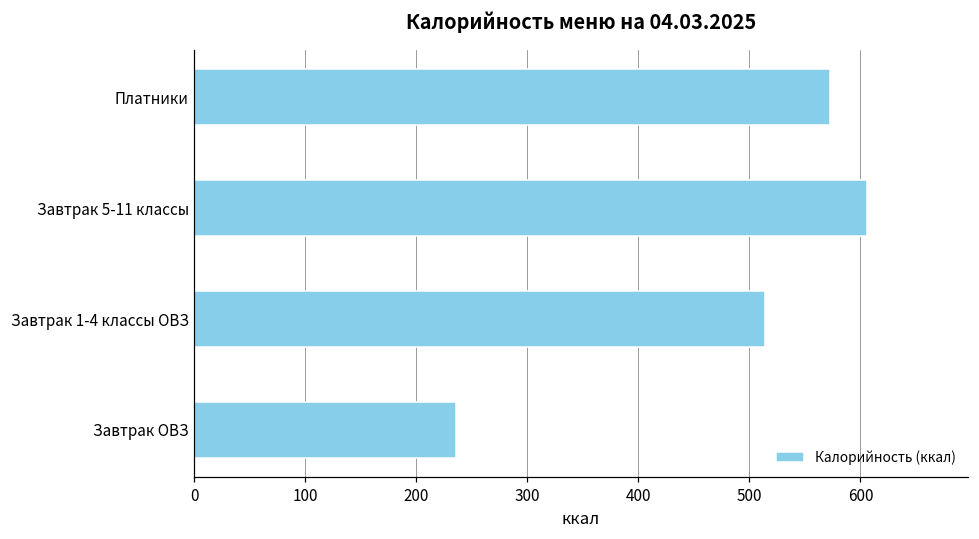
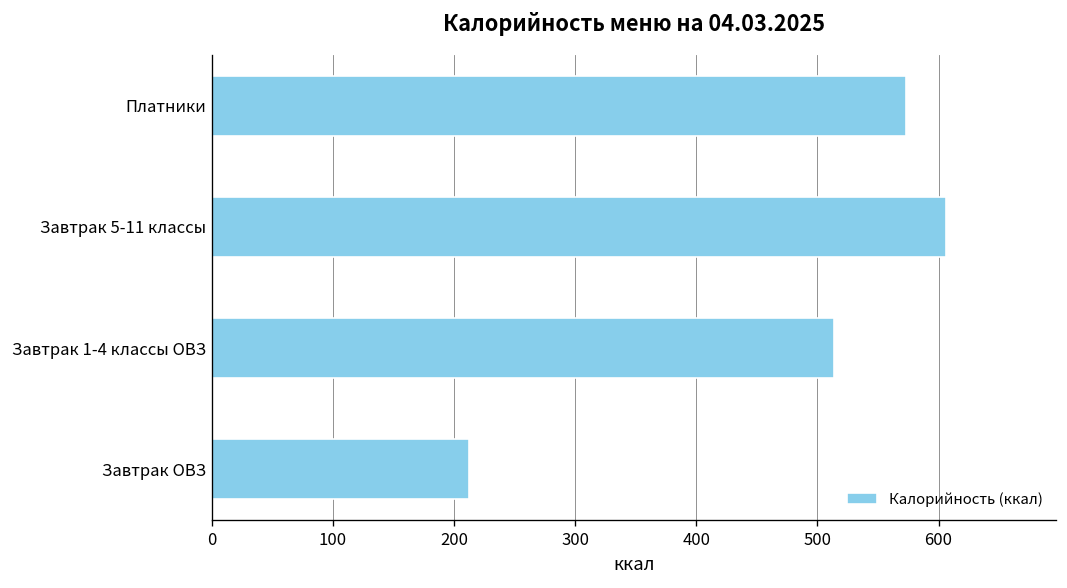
  {
    "Платники": 573,
    "Завтрак 5-11 классы": 606,
    "Завтрак 1-4 классы ОВЗ": 514,
-   "Завтрак ОВЗ": 236
+   "Завтрак ОВЗ": 212
  }
